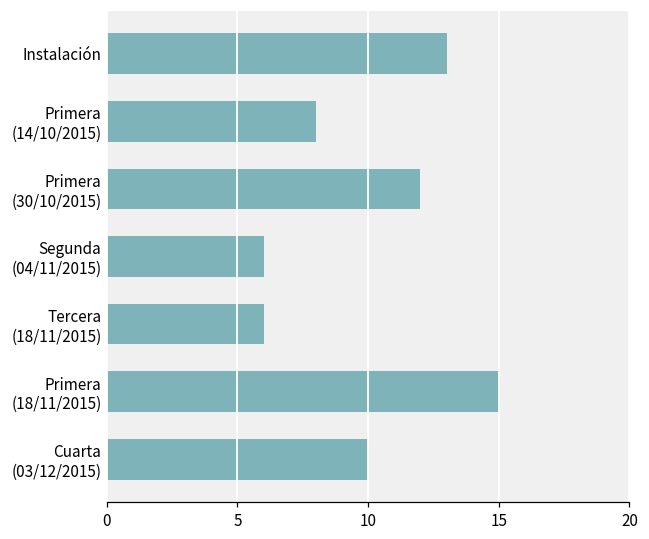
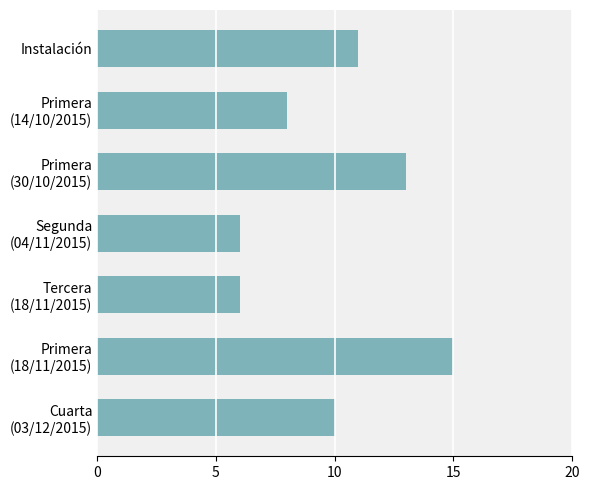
  {
-   "Instalación": 13,
+   "Instalación": 11,
    "Primera (14/10/2015)": 8,
-   "Primera (30/10/2015)": 12,
+   "Primera (30/10/2015)": 13,
    "Segunda (04/11/2015)": 6,
    "Tercera (18/11/2015)": 6,
    "Primera (18/11/2015)": 15,
    "Cuarta (03/12/2015)": 10
  }
